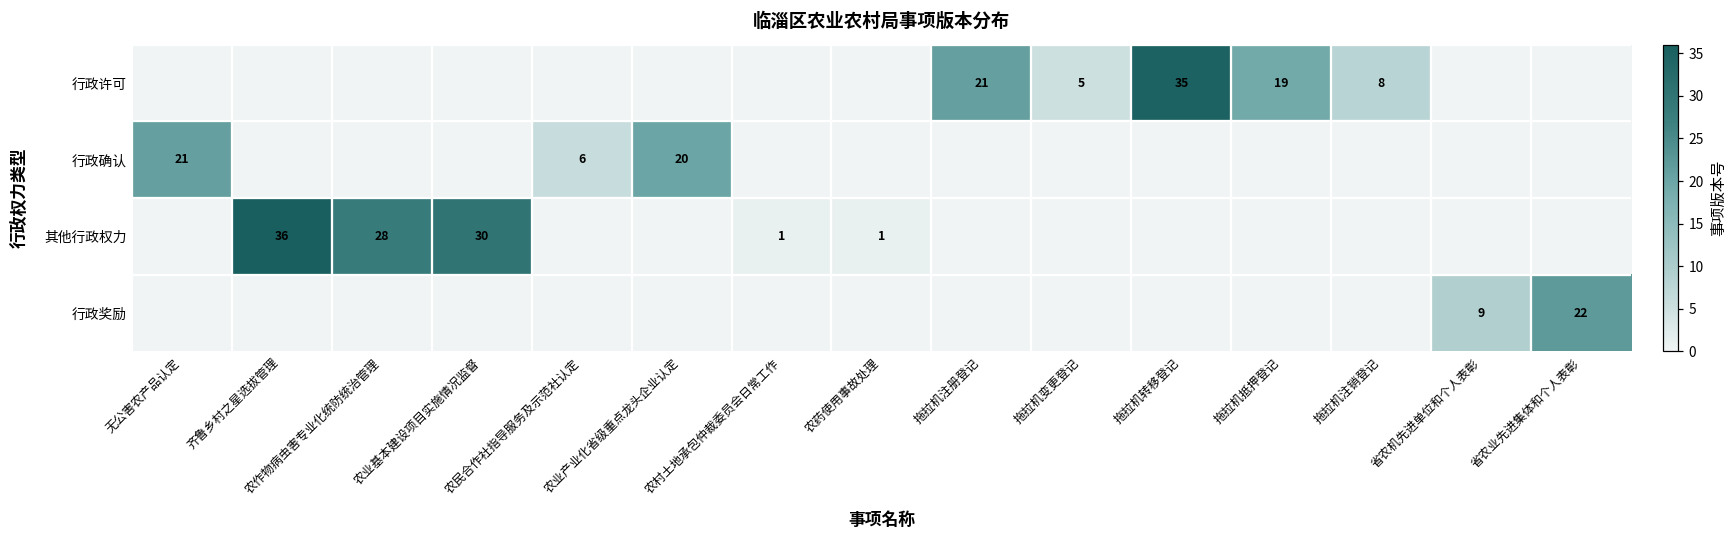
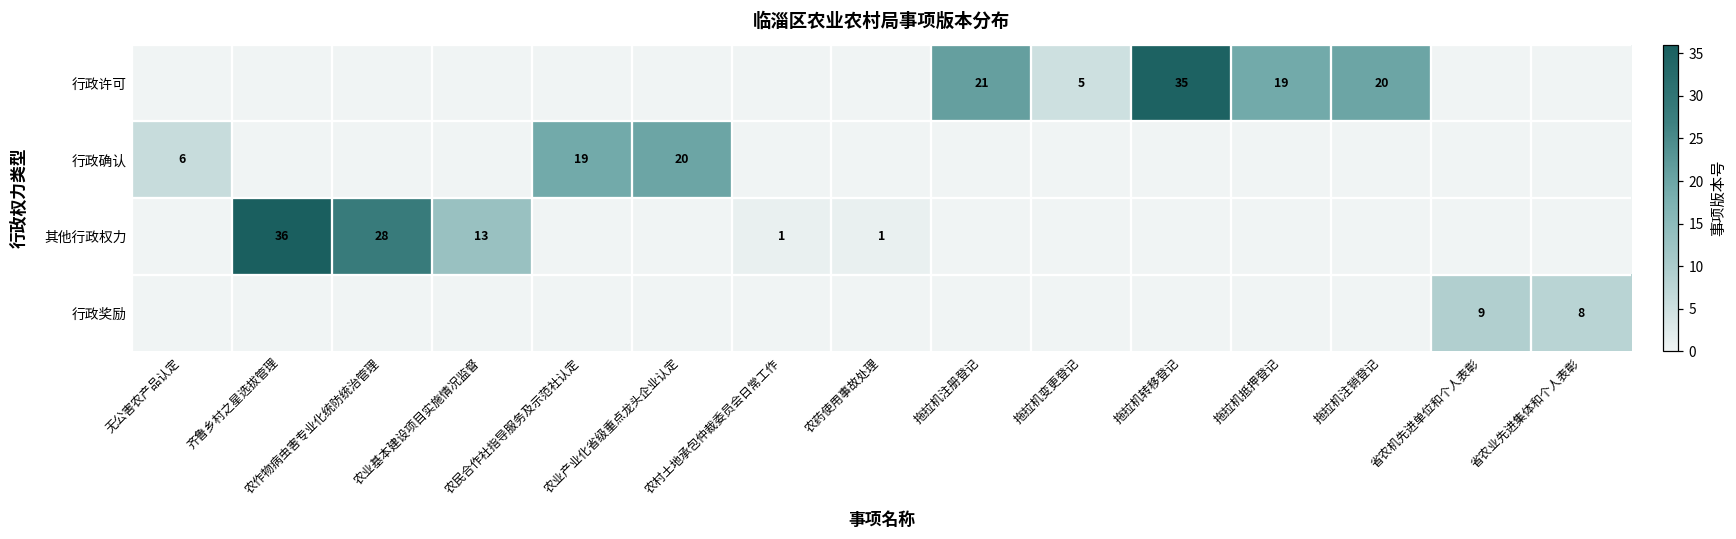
  {
    "行政许可": {
      "拖拉机注册登记": 21,
      "拖拉机变更登记": 5,
      "拖拉机转移登记": 35,
      "拖拉机抵押登记": 19,
-     "拖拉机注销登记": 8
+     "拖拉机注销登记": 20
    },
    "行政确认": {
-     "无公害农产品认定": 21,
-     "农民合作社指导服务及示范社认定": 6,
+     "无公害农产品认定": 6,
+     "农民合作社指导服务及示范社认定": 19,
      "农业产业化省级重点龙头企业认定": 20
    },
    "其他行政权力": {
      "齐鲁乡村之星选拔管理": 36,
      "农作物病虫害专业化统防统治管理": 28,
-     "农业基本建设项目实施情况监督": 30,
+     "农业基本建设项目实施情况监督": 13,
      "农村土地承包仲裁委员会日常工作": 1,
      "农药使用事故处理": 1
    },
    "行政奖励": {
      "省农机先进单位和个人表彰": 9,
-     "省农业先进集体和个人表彰": 22
+     "省农业先进集体和个人表彰": 8
    }
  }
